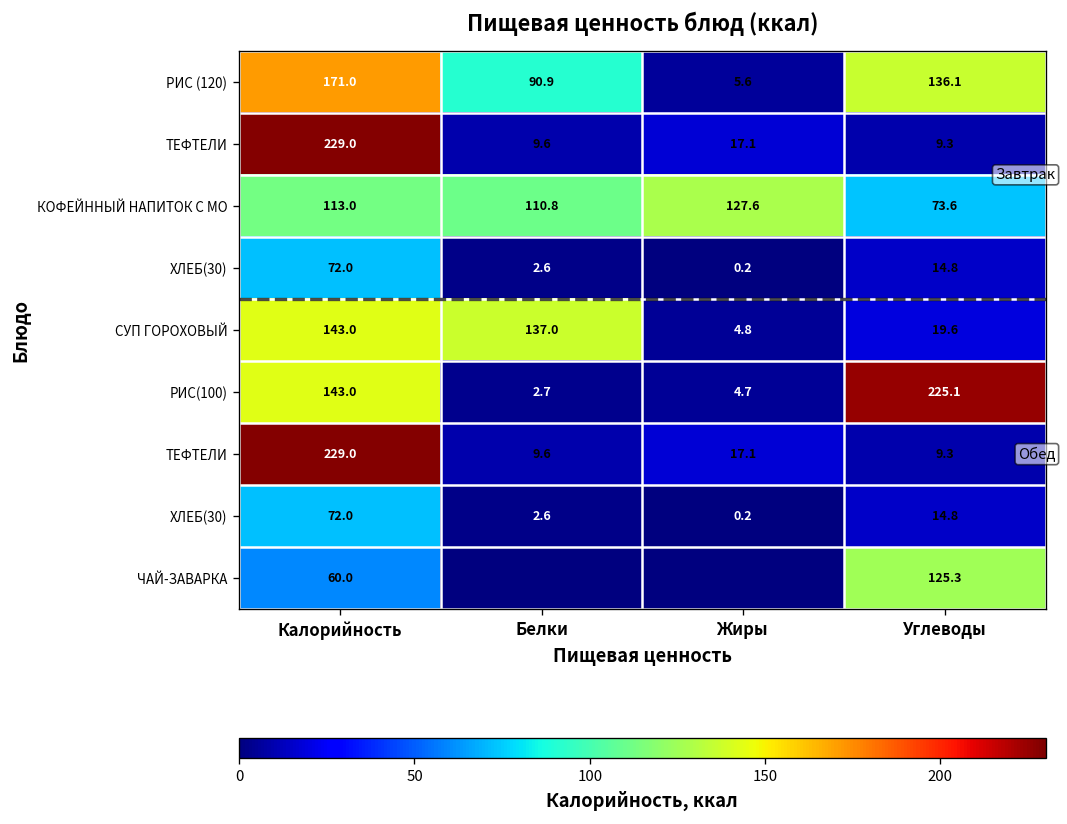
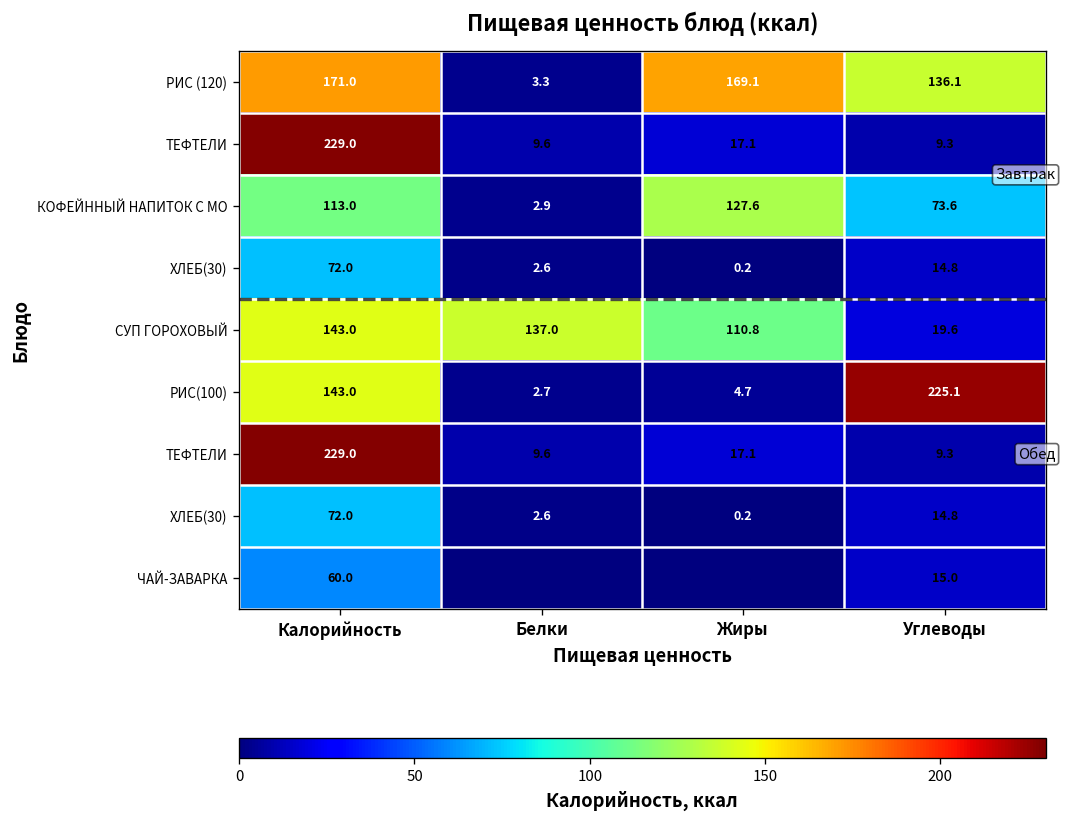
  {
    "РИС (120)": {
      "Калорийность": 171.0,
-     "Белки": 90.9,
-     "Жиры": 5.6,
+     "Белки": 3.3,
+     "Жиры": 169.1,
      "Углеводы": 136.1
    },
    "КОФЕЙННЫЙ НАПИТОК С МО": {
      "Калорийность": 113.0,
-     "Белки": 110.8,
+     "Белки": 2.9,
      "Жиры": 127.6,
      "Углеводы": 73.6
    },
    "СУП ГОРОХОВЫЙ": {
      "Калорийность": 143.0,
      "Белки": 137.0,
-     "Жиры": 4.8,
+     "Жиры": 110.8,
      "Углеводы": 19.6
    },
    "РИС(100)": {
      "Калорийность": 143.0,
      "Белки": 2.7,
      "Жиры": 4.7,
      "Углеводы": 225.1
    },
    "ЧАЙ-ЗАВАРКА": {
      "Калорийность": 60.0,
-     "Углеводы": 125.3
+     "Углеводы": 15.0
    }
  }
